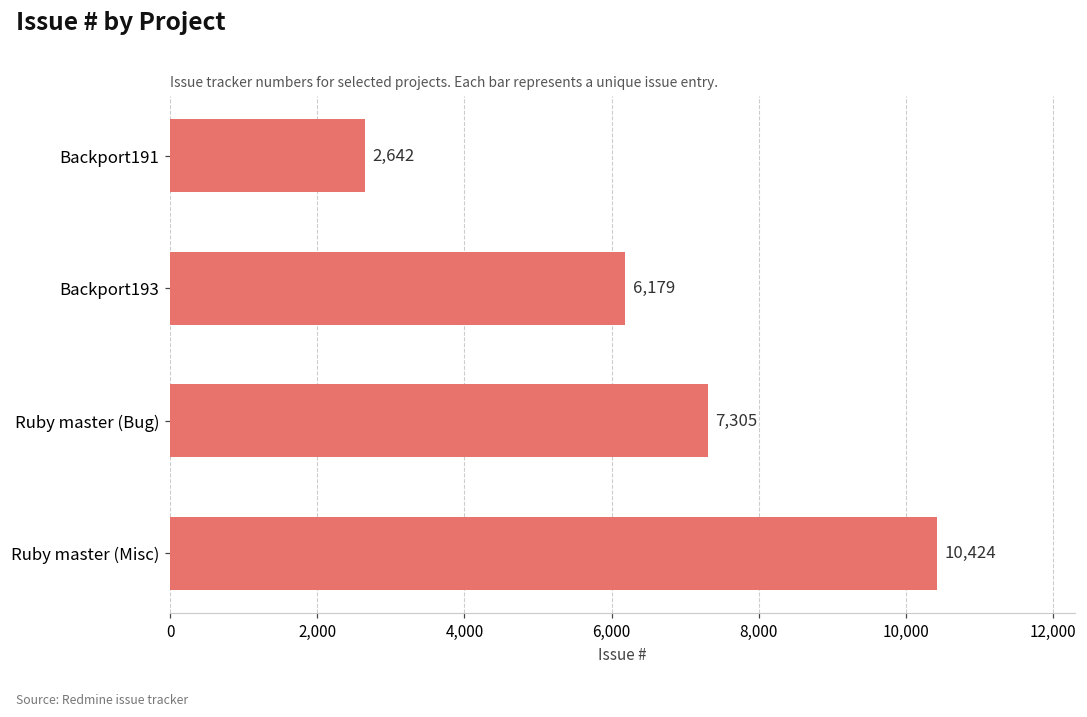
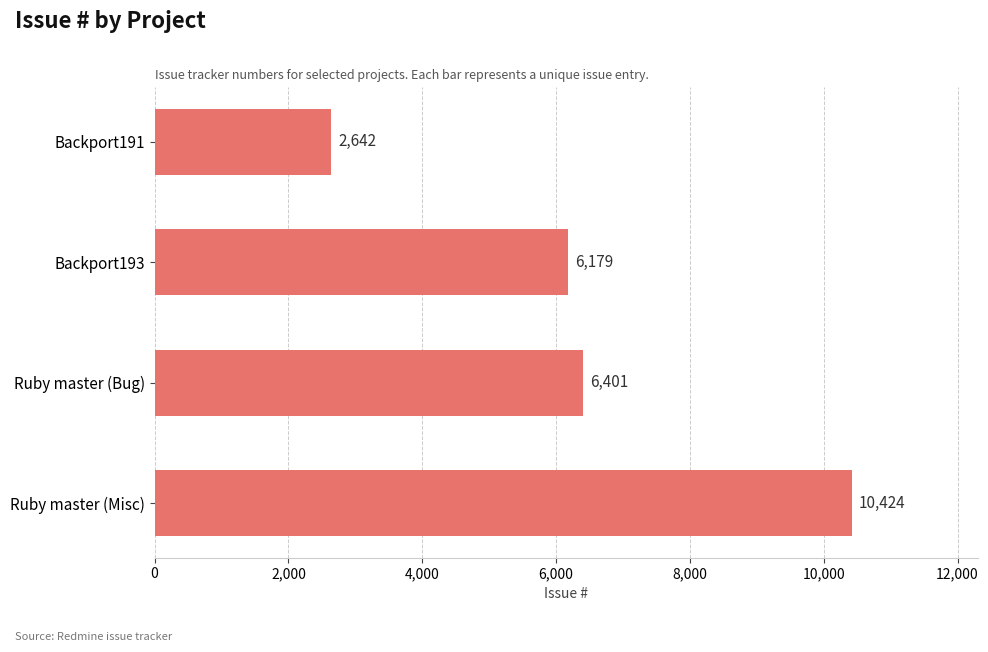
  {
    "Backport191": "2,642",
    "Backport193": "6,179",
-   "Ruby master (Bug)": "7,305",
+   "Ruby master (Bug)": "6,401",
    "Ruby master (Misc)": "10,424"
  }
